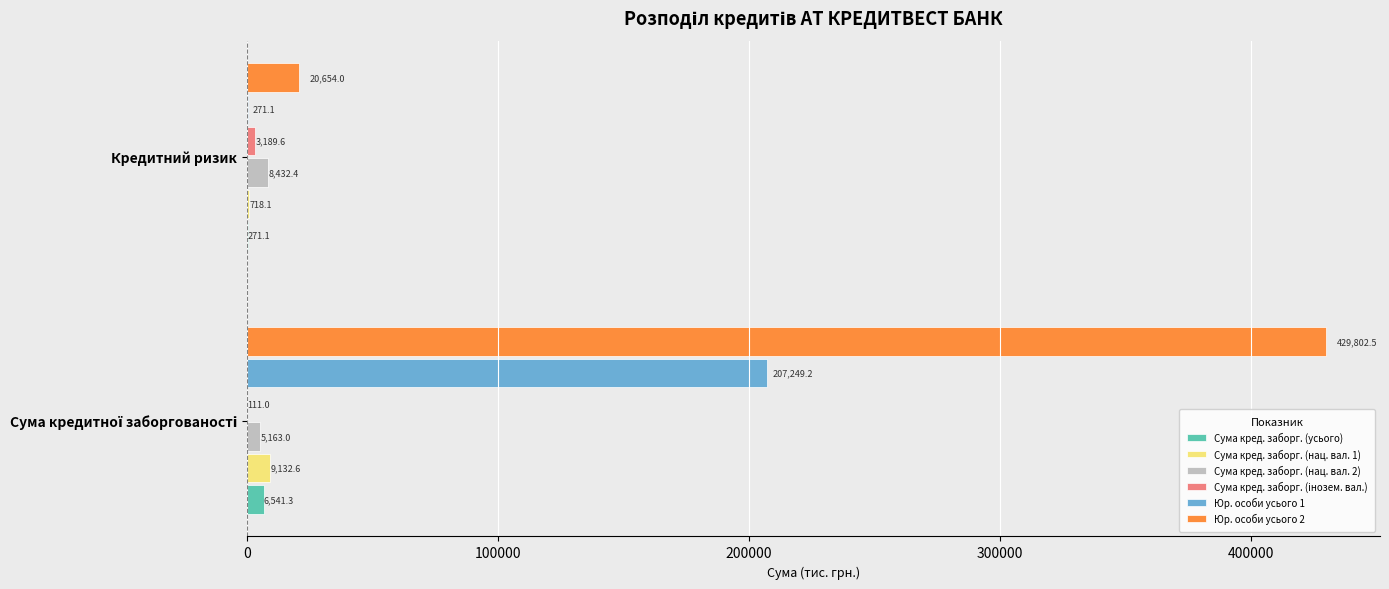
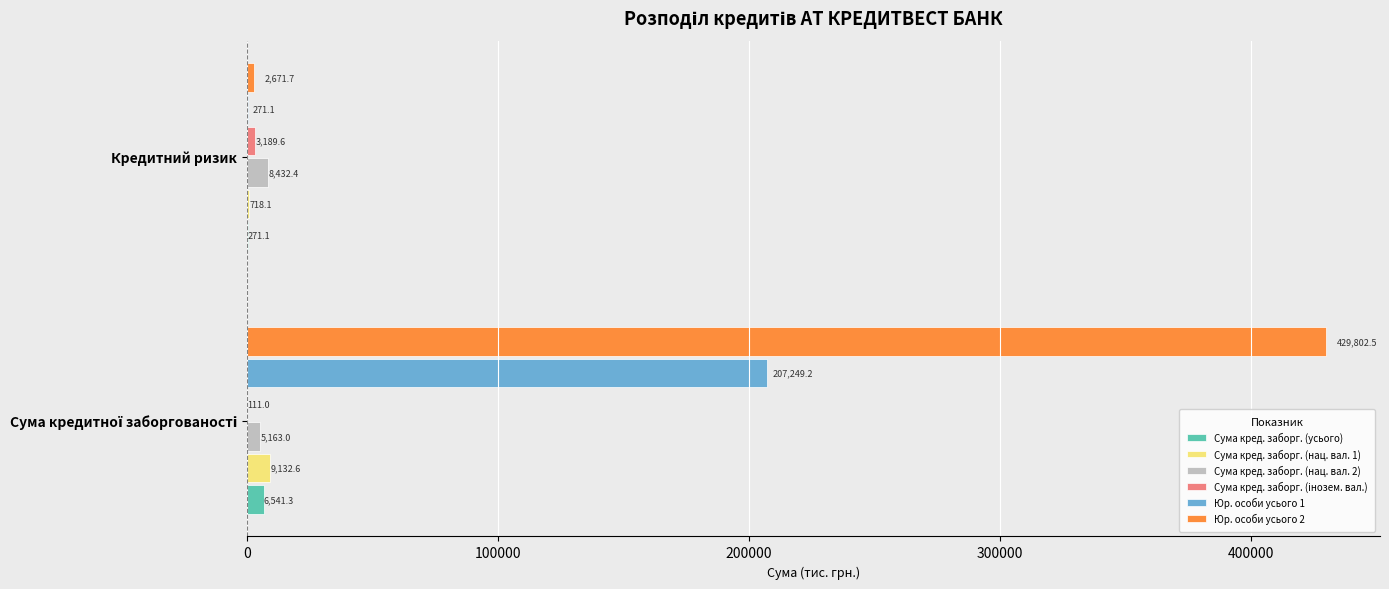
  {
    "Сума кред. заборг. (нац. вал. 1)": {
      "Кредитний ризик": "718.1",
      "Сума кредитної заборгованості": "9,132.6"
    },
    "Сума кред. заборг. (нац. вал. 2)": {
      "Кредитний ризик": "8,432.4",
      "Сума кредитної заборгованості": "5,163.0"
    },
    "Сума кред. заборг. (інозем. вал.)": {
      "Кредитний ризик": "3,189.6",
      "Сума кредитної заборгованості": "111.0"
    },
    "Юр. особи усього 2": {
-     "Кредитний ризик": "20,654.0",
+     "Кредитний ризик": "2,671.7",
      "Сума кредитної заборгованості": "429,802.5"
    }
  }
